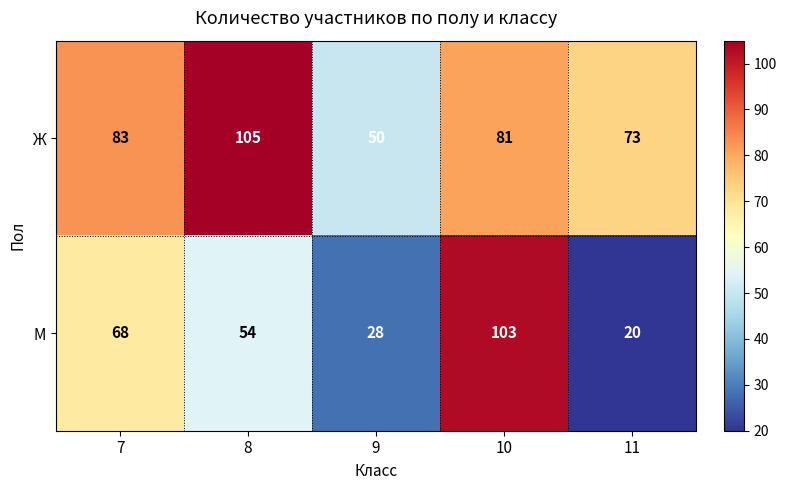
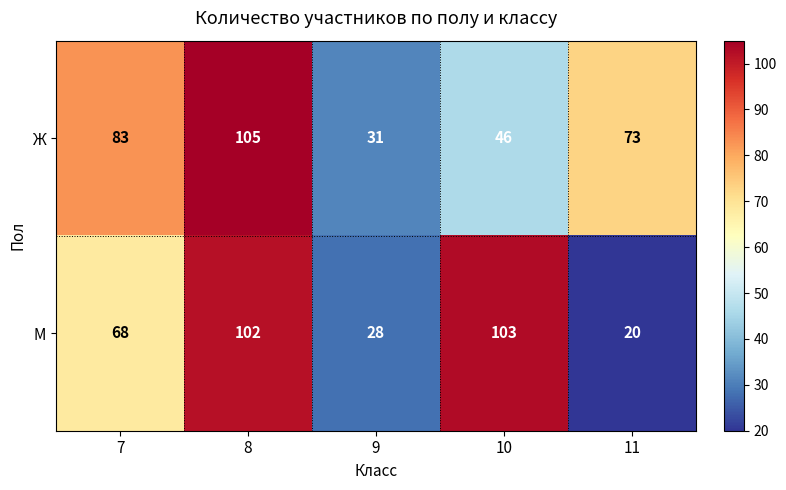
  {
    "Ж": {
      "7": 83,
      "8": 105,
-     "9": 50,
-     "10": 81,
+     "9": 31,
+     "10": 46,
      "11": 73
    },
    "М": {
      "7": 68,
-     "8": 54,
+     "8": 102,
      "9": 28,
      "10": 103,
      "11": 20
    }
  }
